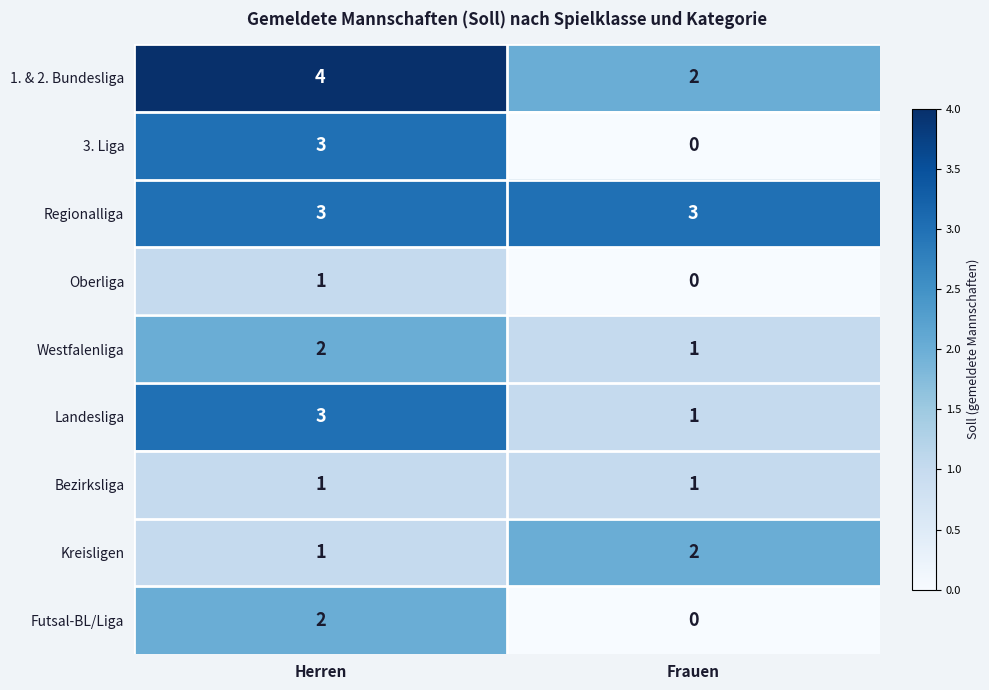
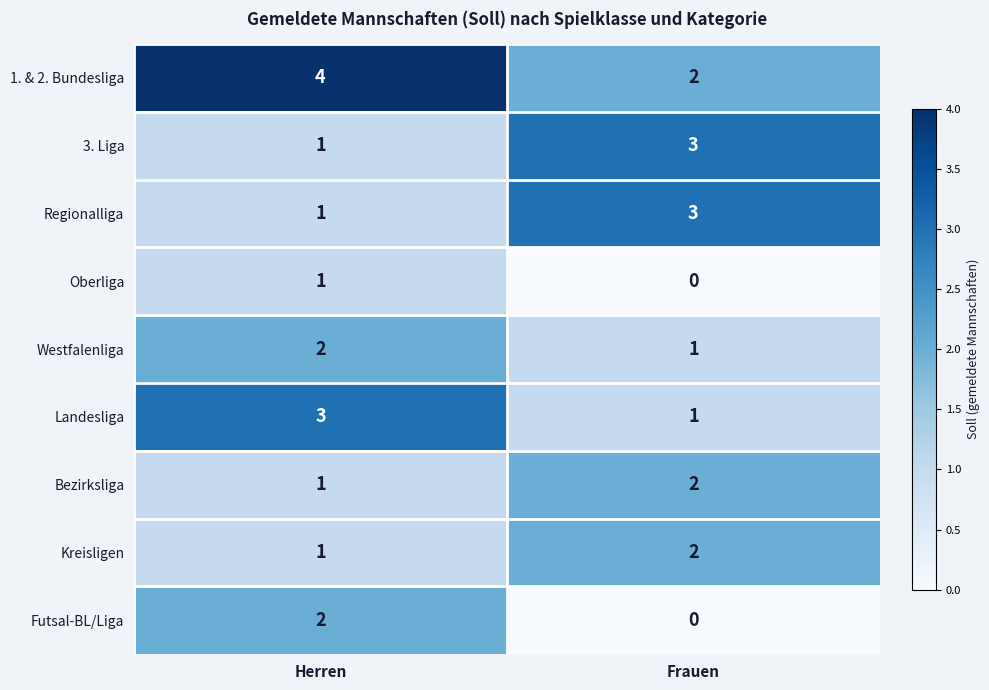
  {
    "1. & 2. Bundesliga": {
      "Herren": 4,
      "Frauen": 2
    },
    "3. Liga": {
-     "Herren": 3,
-     "Frauen": 0
+     "Herren": 1,
+     "Frauen": 3
    },
    "Regionalliga": {
-     "Herren": 3,
+     "Herren": 1,
      "Frauen": 3
    },
    "Oberliga": {
      "Herren": 1,
      "Frauen": 0
    },
    "Westfalenliga": {
      "Herren": 2,
      "Frauen": 1
    },
    "Landesliga": {
      "Herren": 3,
      "Frauen": 1
    },
    "Bezirksliga": {
      "Herren": 1,
-     "Frauen": 1
+     "Frauen": 2
    },
    "Kreisligen": {
      "Herren": 1,
      "Frauen": 2
    },
    "Futsal-BL/Liga": {
      "Herren": 2,
      "Frauen": 0
    }
  }
